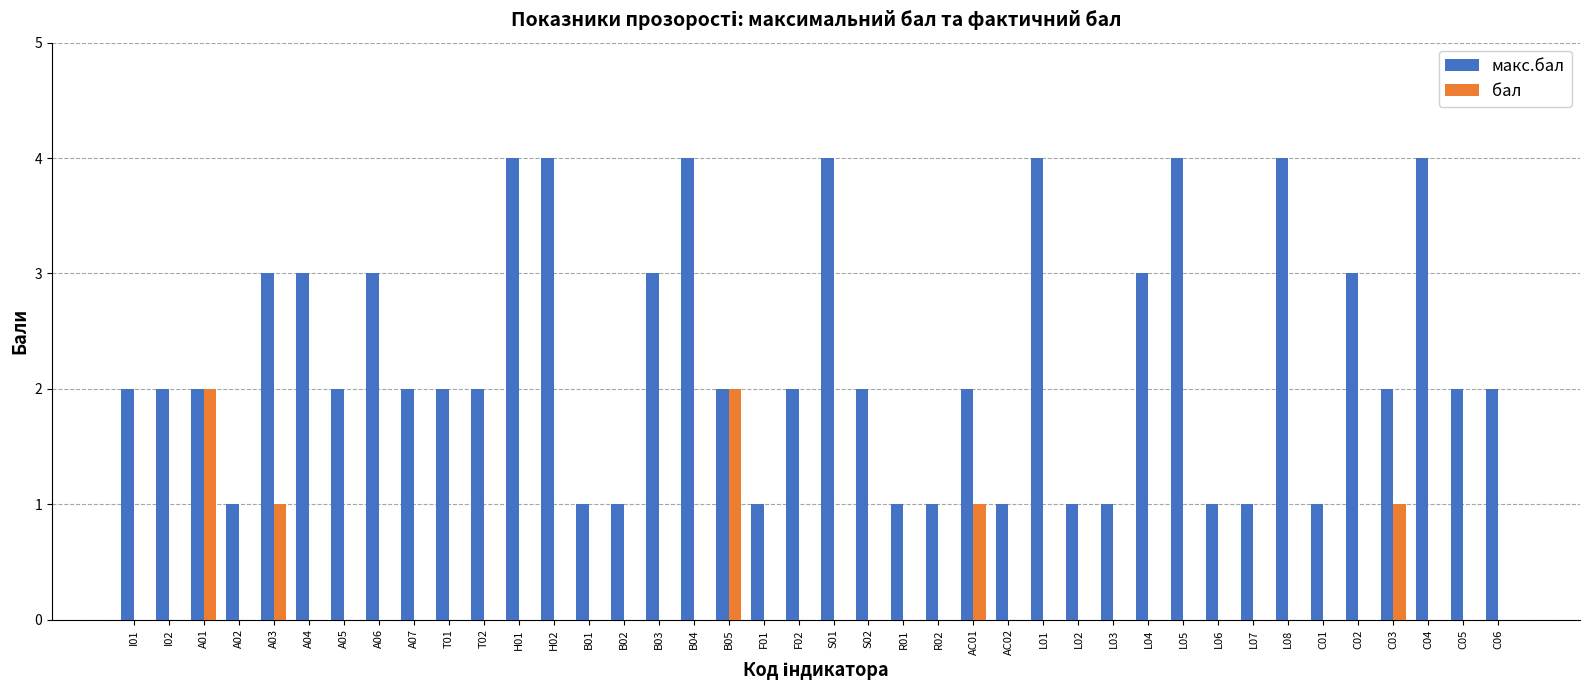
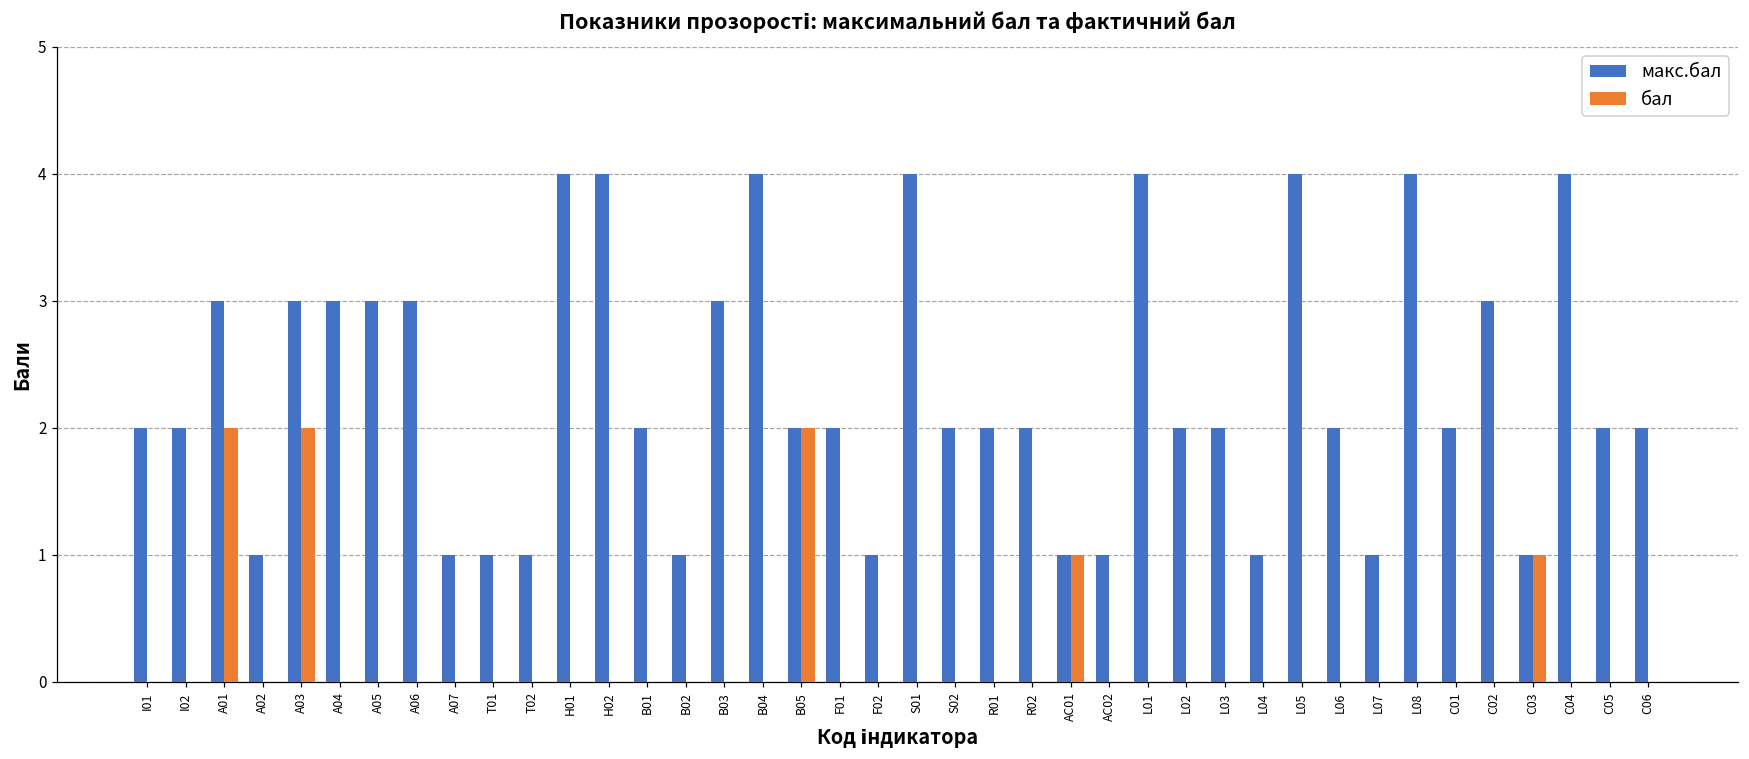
  {
    "макс.бал": {
      "I01": 2,
      "I02": 2,
-     "A01": 2,
+     "A01": 3,
      "A02": 1,
      "A03": 3,
      "A04": 3,
-     "A05": 2,
+     "A05": 3,
      "A06": 3,
-     "A07": 2,
-     "T01": 2,
-     "T02": 2,
+     "A07": 1,
+     "T01": 1,
+     "T02": 1,
      "H01": 4,
      "H02": 4,
-     "B01": 1,
+     "B01": 2,
      "B02": 1,
      "B03": 3,
      "B04": 4,
      "B05": 2,
-     "F01": 1,
-     "F02": 2,
+     "F01": 2,
+     "F02": 1,
      "S01": 4,
      "S02": 2,
-     "R01": 1,
-     "R02": 1,
-     "AC01": 2,
+     "R01": 2,
+     "R02": 2,
+     "AC01": 1,
      "AC02": 1,
      "L01": 4,
-     "L02": 1,
-     "L03": 1,
-     "L04": 3,
+     "L02": 2,
+     "L03": 2,
+     "L04": 1,
      "L05": 4,
-     "L06": 1,
+     "L06": 2,
      "L07": 1,
      "L08": 4,
-     "C01": 1,
+     "C01": 2,
      "C02": 3,
-     "C03": 2,
+     "C03": 1,
      "C04": 4,
      "C05": 2,
      "C06": 2
    },
    "бал": {
      "I01": 0,
      "I02": 0,
      "A01": 2,
      "A02": 0,
-     "A03": 1,
+     "A03": 2,
      "A04": 0,
      "A05": 0,
      "A06": 0,
      "A07": 0,
      "T01": 0,
      "T02": 0,
      "H01": 0,
      "H02": 0,
      "B01": 0,
      "B02": 0,
      "B03": 0,
      "B04": 0,
      "B05": 2,
      "F01": 0,
      "F02": 0,
      "S01": 0,
      "S02": 0,
      "R01": 0,
      "R02": 0,
      "AC01": 1,
      "AC02": 0,
      "L01": 0,
      "L02": 0,
      "L03": 0,
      "L04": 0,
      "L05": 0,
      "L06": 0,
      "L07": 0,
      "L08": 0,
      "C01": 0,
      "C02": 0,
      "C03": 1,
      "C04": 0,
      "C05": 0,
      "C06": 0
    }
  }
